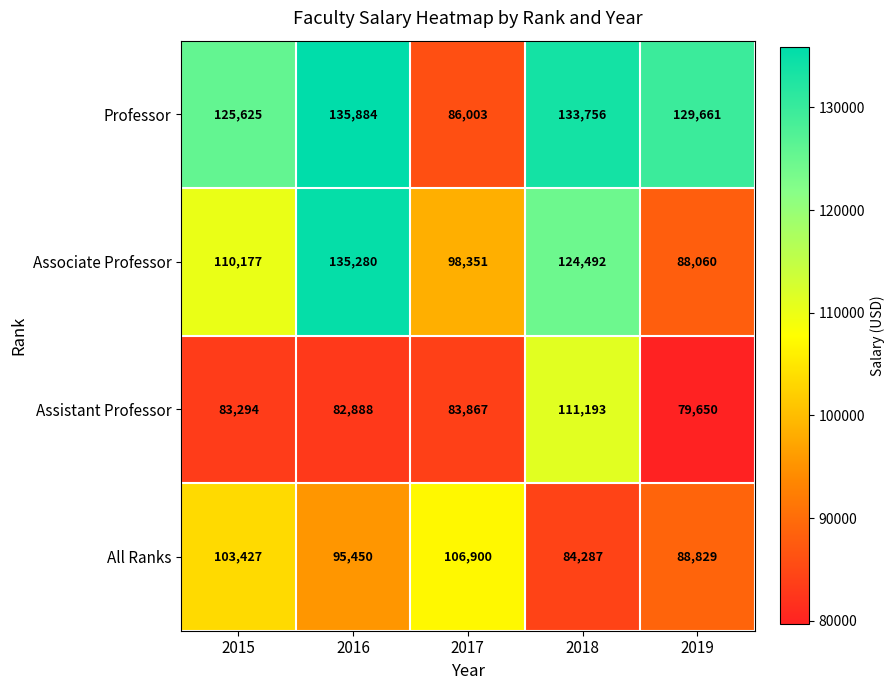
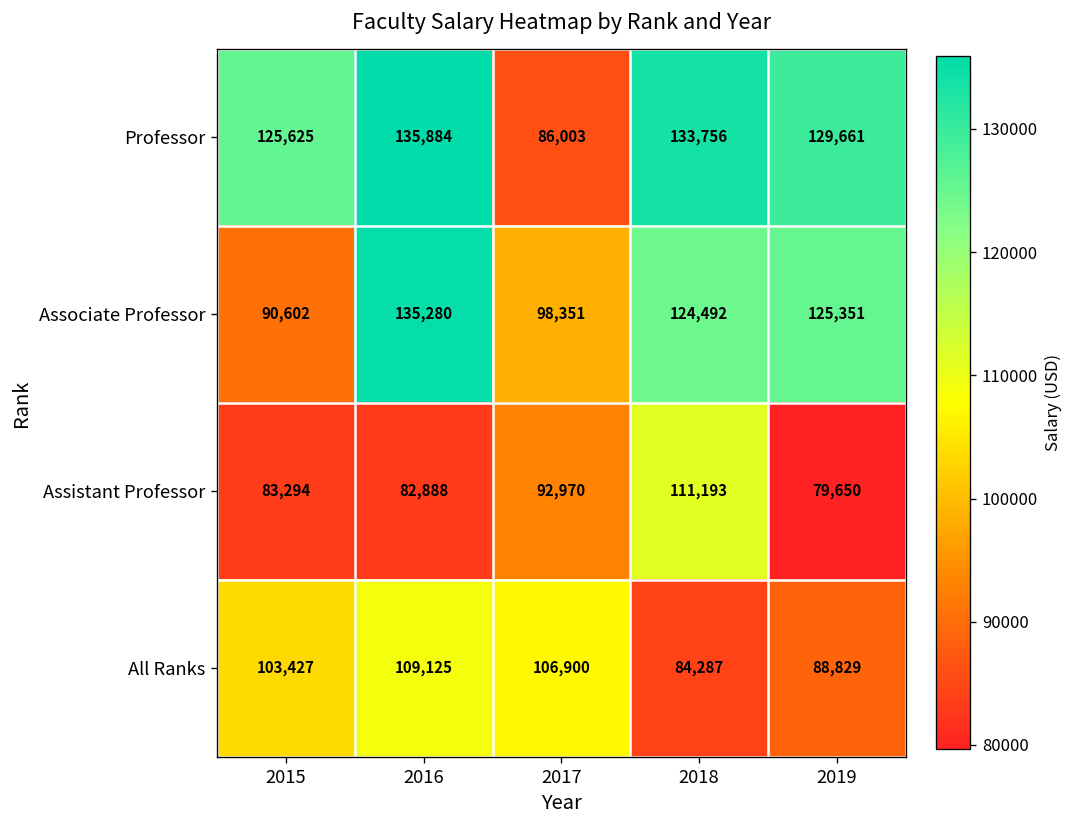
  {
    "Professor": {
      "2015": "125,625",
      "2016": "135,884",
      "2017": "86,003",
      "2018": "133,756",
      "2019": "129,661"
    },
    "Associate Professor": {
-     "2015": "110,177",
+     "2015": "90,602",
      "2016": "135,280",
      "2017": "98,351",
      "2018": "124,492",
-     "2019": "88,060"
+     "2019": "125,351"
    },
    "Assistant Professor": {
      "2015": "83,294",
      "2016": "82,888",
-     "2017": "83,867",
+     "2017": "92,970",
      "2018": "111,193",
      "2019": "79,650"
    },
    "All Ranks": {
      "2015": "103,427",
-     "2016": "95,450",
+     "2016": "109,125",
      "2017": "106,900",
      "2018": "84,287",
      "2019": "88,829"
    }
  }
